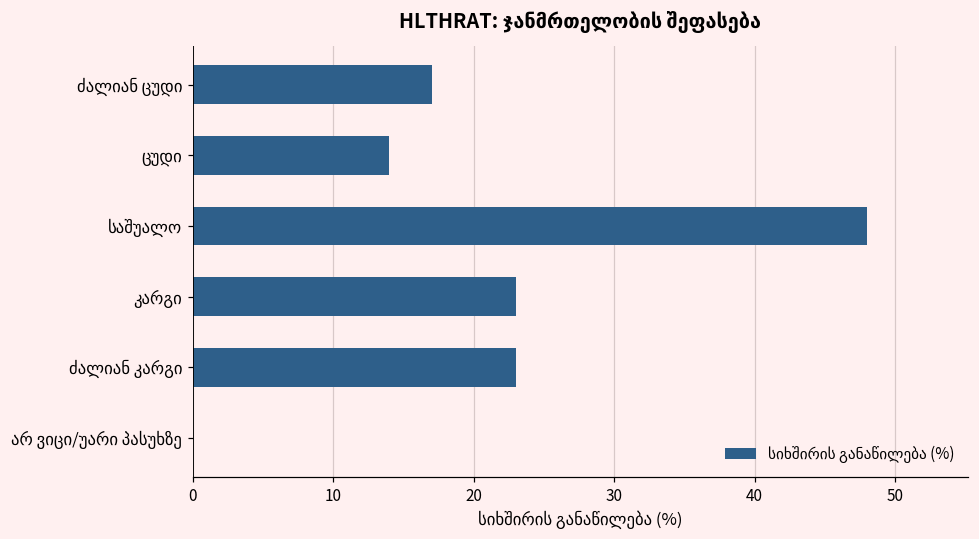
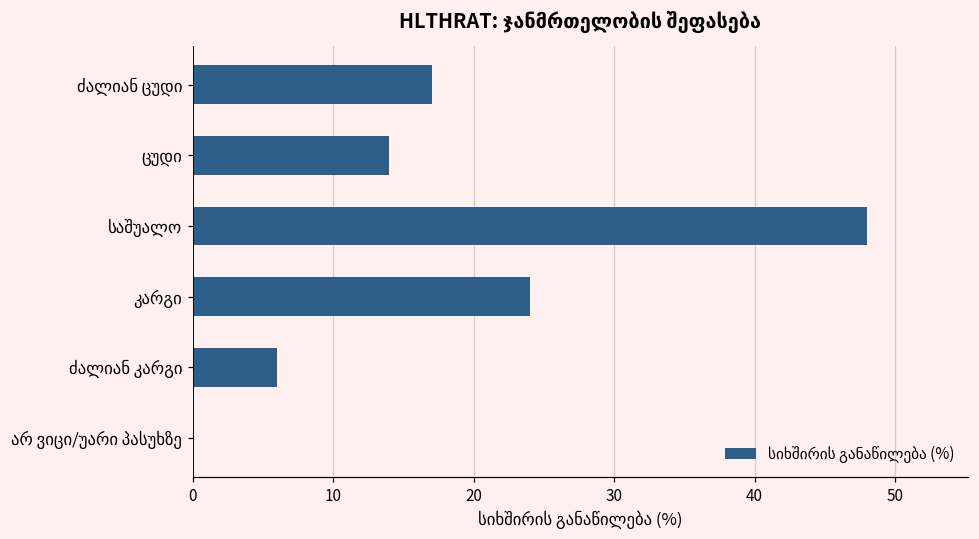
  {
    "ძალიან ცუდი": 17,
    "ცუდი": 14,
    "საშუალო": 48,
-   "კარგი": 23,
-   "ძალიან კარგი": 23,
+   "კარგი": 24,
+   "ძალიან კარგი": 6,
    "არ ვიცი/უარი პასუხზე": 0
  }
